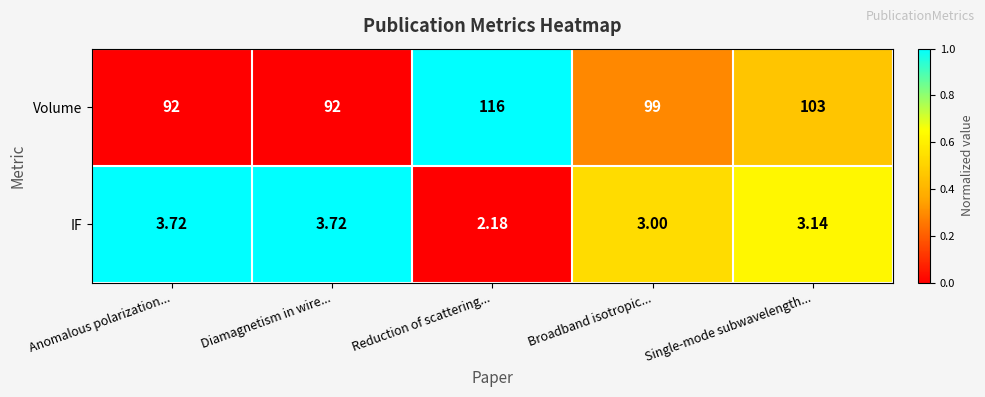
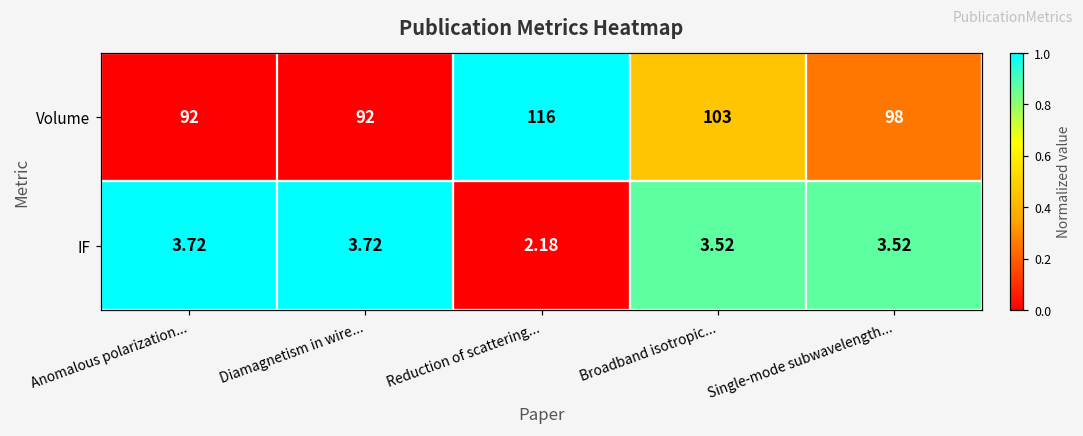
  {
    "Volume": {
      "Anomalous polarization...": 92,
      "Diamagnetism in wire...": 92,
      "Reduction of scattering...": 116,
-     "Broadband isotropic...": 99,
-     "Single-mode subwavelength...": 103
+     "Broadband isotropic...": 103,
+     "Single-mode subwavelength...": 98
    },
    "IF": {
      "Anomalous polarization...": 3.72,
      "Diamagnetism in wire...": 3.72,
      "Reduction of scattering...": 2.18,
-     "Broadband isotropic...": 3.00,
-     "Single-mode subwavelength...": 3.14
+     "Broadband isotropic...": 3.52,
+     "Single-mode subwavelength...": 3.52
    }
  }
